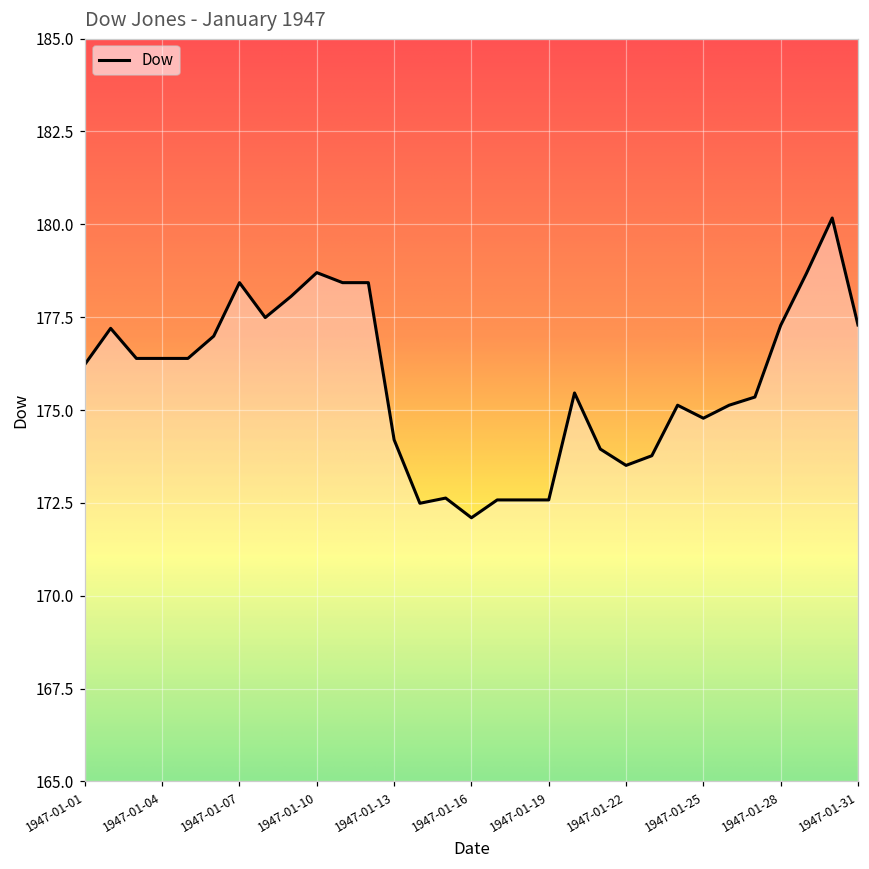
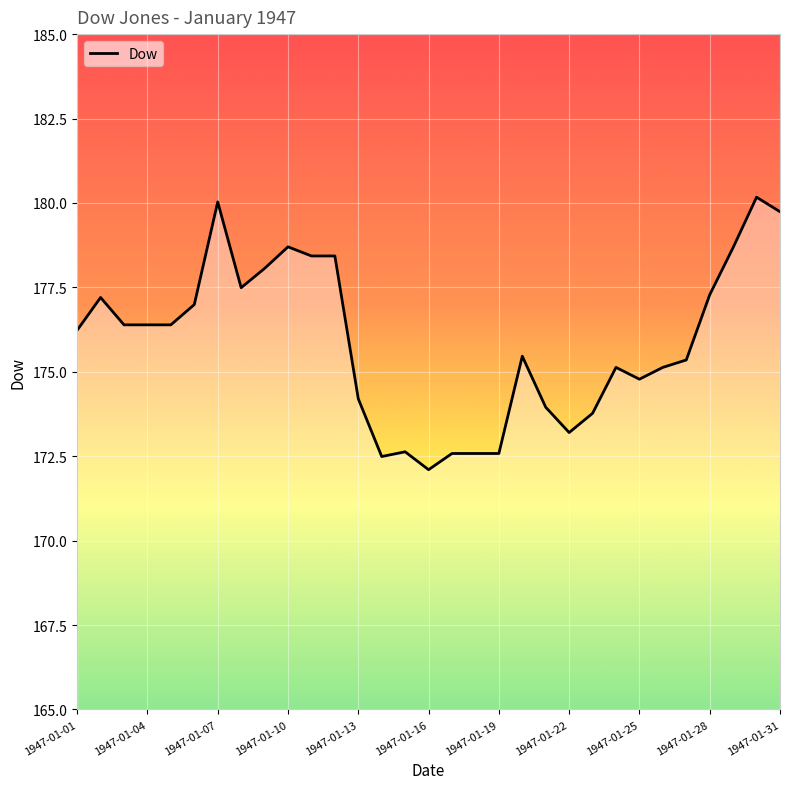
  {
    "1947-01-01": 176.2,
    "1947-01-04": 176.4,
-   "1947-01-07": 178.4,
+   "1947-01-07": 180.0,
    "1947-01-10": 178.7,
    "1947-01-13": 174.2,
    "1947-01-16": 172.1,
    "1947-01-19": 172.6,
-   "1947-01-22": 173.5,
+   "1947-01-22": 173.2,
    "1947-01-25": 174.8,
    "1947-01-28": 177.3,
-   "1947-01-31": 177.3
+   "1947-01-31": 179.7
  }
